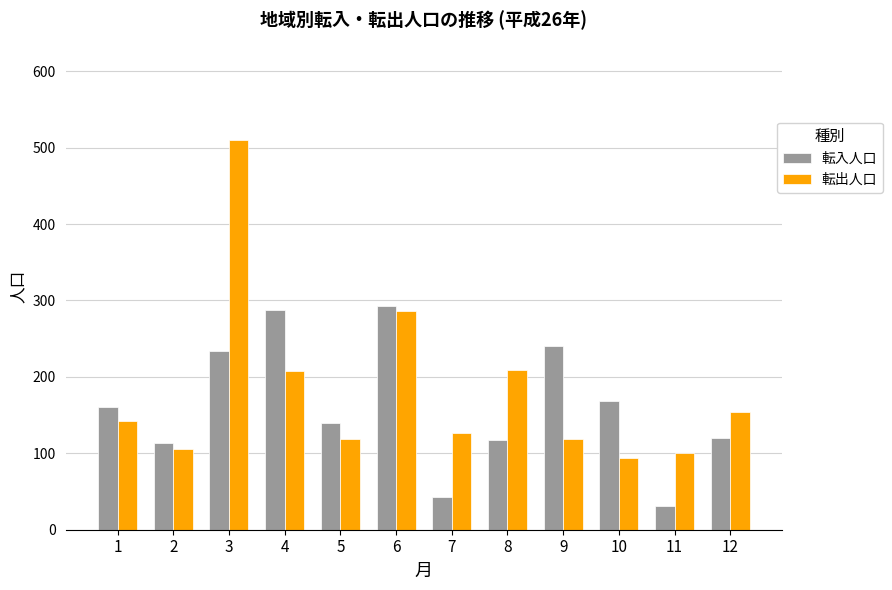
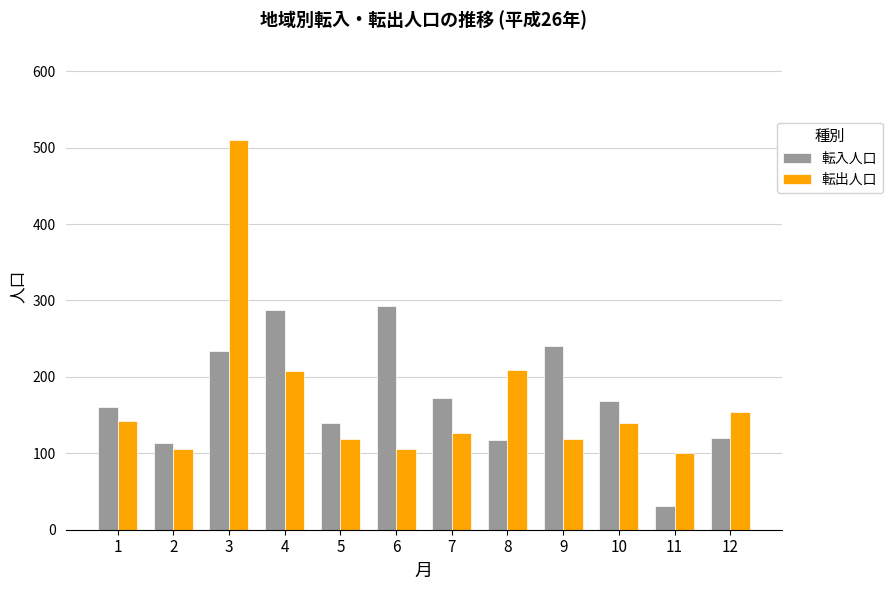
  {
    "転入人口": {
      "1": 160,
      "2": 110,
      "3": 230,
      "4": 290,
      "5": 140,
      "6": 290,
-     "7": 40,
+     "7": 170,
      "8": 120,
      "9": 240,
      "10": 170,
      "11": 30,
      "12": 120
    },
    "転出人口": {
      "1": 140,
      "2": 110,
      "3": 510,
      "4": 210,
      "5": 120,
-     "6": 290,
+     "6": 110,
      "7": 130,
      "8": 210,
      "9": 120,
-     "10": 90,
+     "10": 140,
      "11": 100,
      "12": 150
    }
  }
